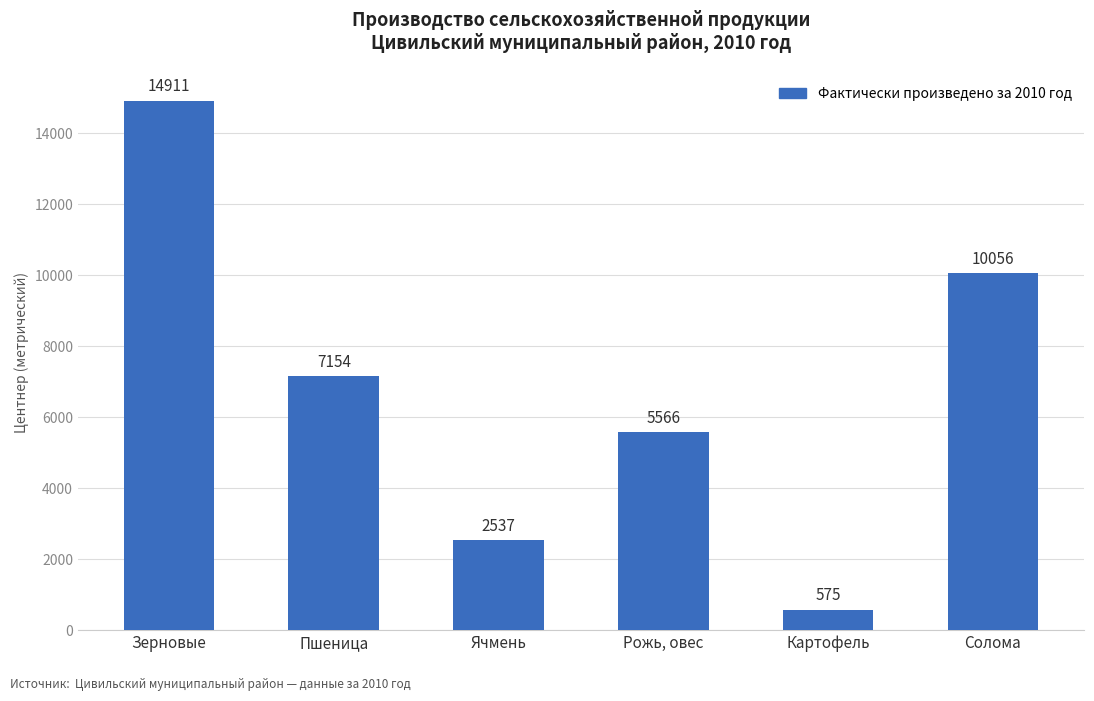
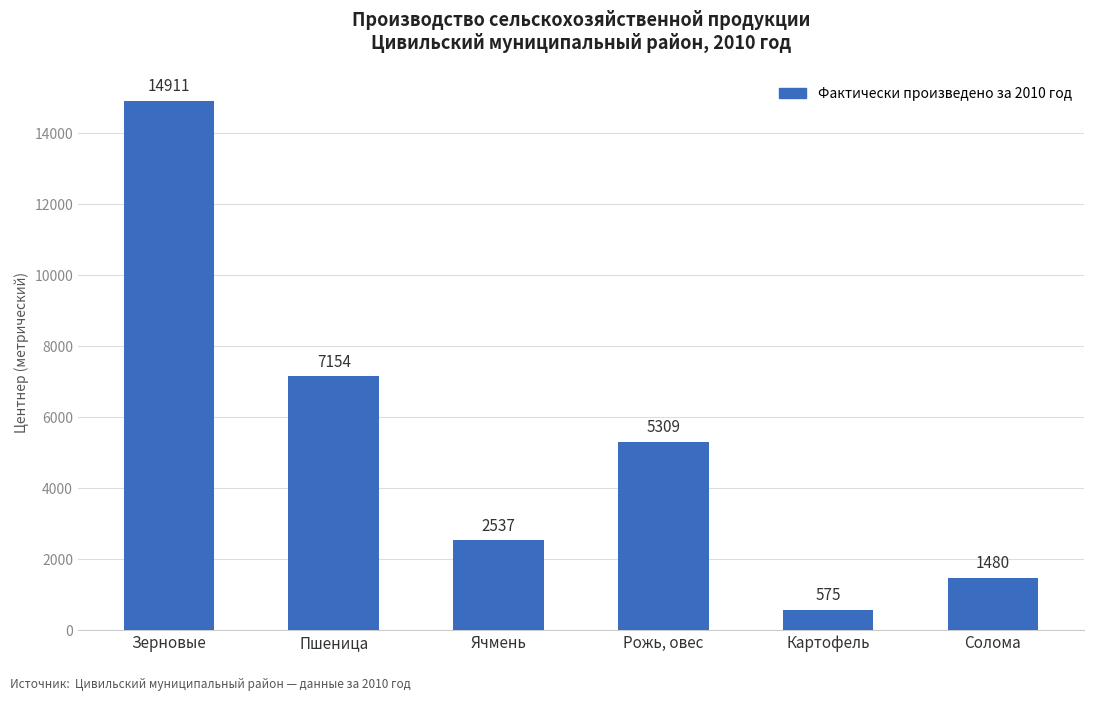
  {
    "Зерновые": 14911,
    "Пшеница": 7154,
    "Ячмень": 2537,
-   "Рожь, овес": 5566,
+   "Рожь, овес": 5309,
    "Картофель": 575,
-   "Солома": 10056
+   "Солома": 1480
  }
